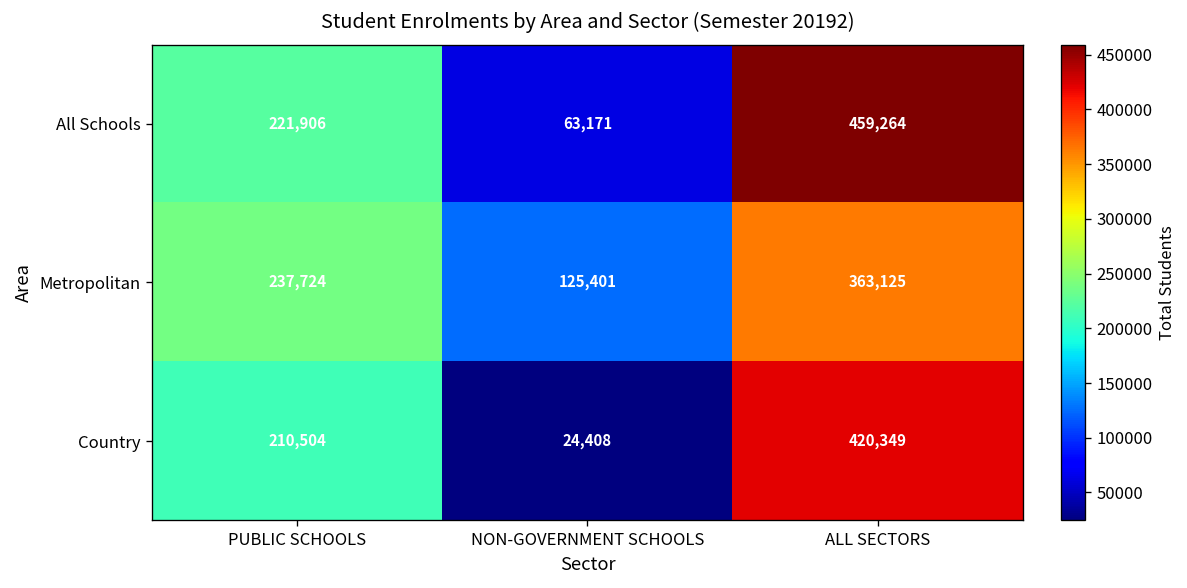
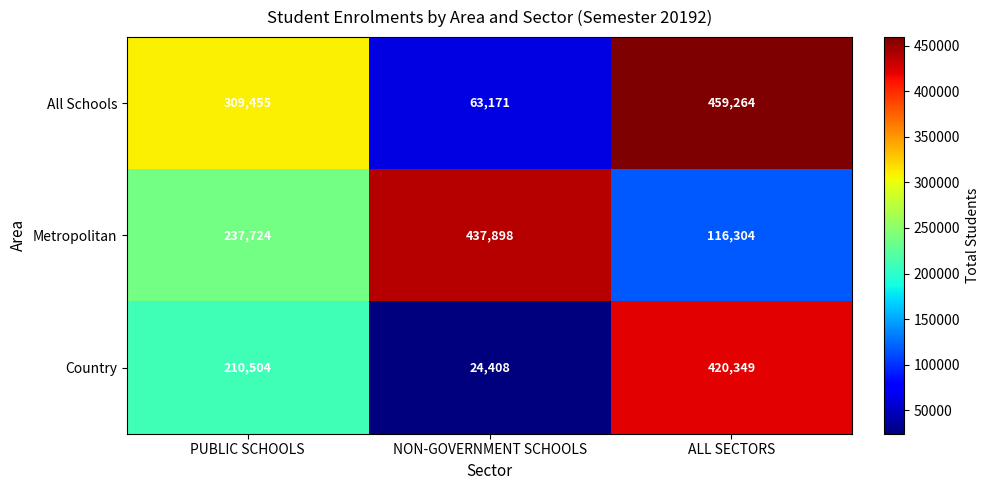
  {
    "All Schools": {
-     "PUBLIC SCHOOLS": "221,906",
+     "PUBLIC SCHOOLS": "309,455",
      "NON-GOVERNMENT SCHOOLS": "63,171",
      "ALL SECTORS": "459,264"
    },
    "Metropolitan": {
      "PUBLIC SCHOOLS": "237,724",
-     "NON-GOVERNMENT SCHOOLS": "125,401",
-     "ALL SECTORS": "363,125"
+     "NON-GOVERNMENT SCHOOLS": "437,898",
+     "ALL SECTORS": "116,304"
    },
    "Country": {
      "PUBLIC SCHOOLS": "210,504",
      "NON-GOVERNMENT SCHOOLS": "24,408",
      "ALL SECTORS": "420,349"
    }
  }
